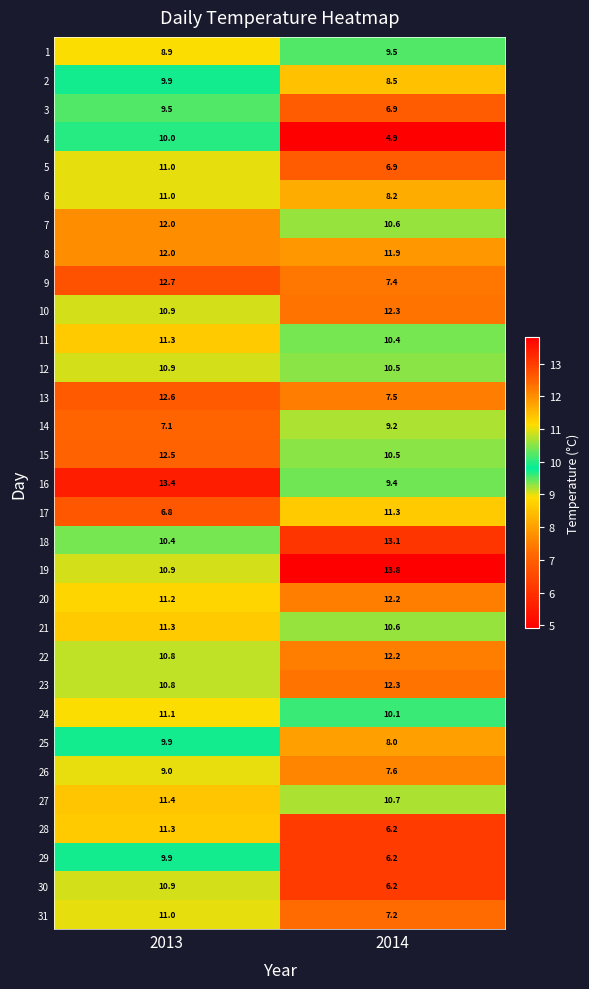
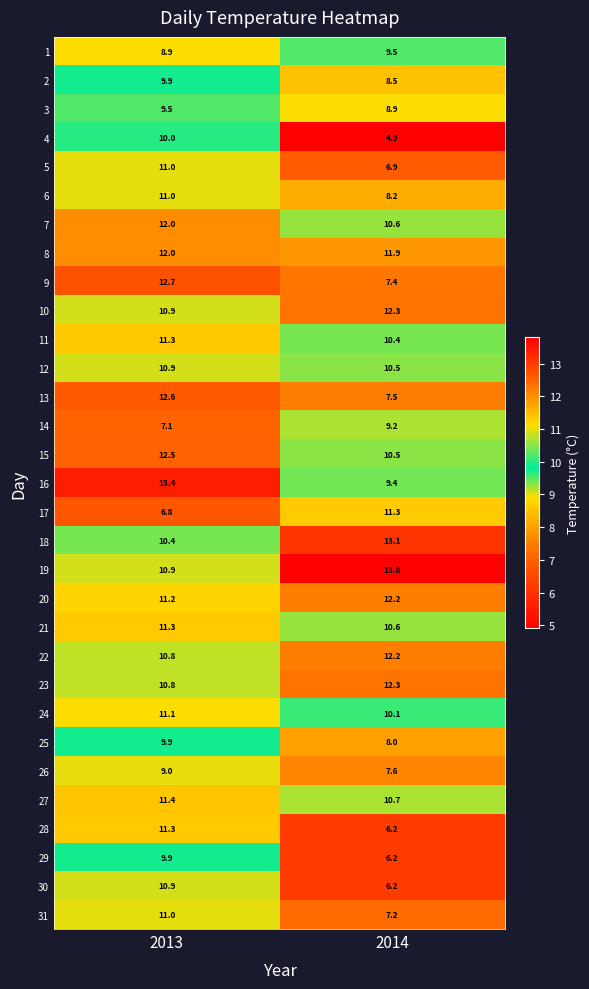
  {
    "1": {
      "2013": 8.9,
      "2014": 9.5
    },
    "2": {
      "2013": 9.9,
      "2014": 8.5
    },
    "3": {
      "2013": 9.5,
-     "2014": 6.9
+     "2014": 8.9
    },
    "4": {
      "2013": 10.0,
      "2014": 4.9
    },
    "5": {
      "2013": 11.0,
      "2014": 6.9
    },
    "6": {
      "2013": 11.0,
      "2014": 8.2
    },
    "7": {
      "2013": 12.0,
      "2014": 10.6
    },
    "8": {
      "2013": 12.0,
      "2014": 11.9
    },
    "9": {
      "2013": 12.7,
      "2014": 7.4
    },
    "10": {
      "2013": 10.9,
      "2014": 12.3
    },
    "11": {
      "2013": 11.3,
      "2014": 10.4
    },
    "12": {
      "2013": 10.9,
      "2014": 10.5
    },
    "13": {
      "2013": 12.6,
      "2014": 7.5
    },
    "14": {
      "2013": 7.1,
      "2014": 9.2
    },
    "15": {
      "2013": 12.5,
      "2014": 10.5
    },
    "16": {
      "2013": 13.4,
      "2014": 9.4
    },
    "17": {
      "2013": 6.8,
      "2014": 11.3
    },
    "18": {
      "2013": 10.4,
      "2014": 13.1
    },
    "19": {
      "2013": 10.9,
      "2014": 13.8
    },
    "20": {
      "2013": 11.2,
      "2014": 12.2
    },
    "21": {
      "2013": 11.3,
      "2014": 10.6
    },
    "22": {
      "2013": 10.8,
      "2014": 12.2
    },
    "23": {
      "2013": 10.8,
      "2014": 12.3
    },
    "24": {
      "2013": 11.1,
      "2014": 10.1
    },
    "25": {
      "2013": 9.9,
      "2014": 8.0
    },
    "26": {
      "2013": 9.0,
      "2014": 7.6
    },
    "27": {
      "2013": 11.4,
      "2014": 10.7
    },
    "28": {
      "2013": 11.3,
      "2014": 6.2
    },
    "29": {
      "2013": 9.9,
      "2014": 6.2
    },
    "30": {
      "2013": 10.9,
      "2014": 6.2
    },
    "31": {
      "2013": 11.0,
      "2014": 7.2
    }
  }
